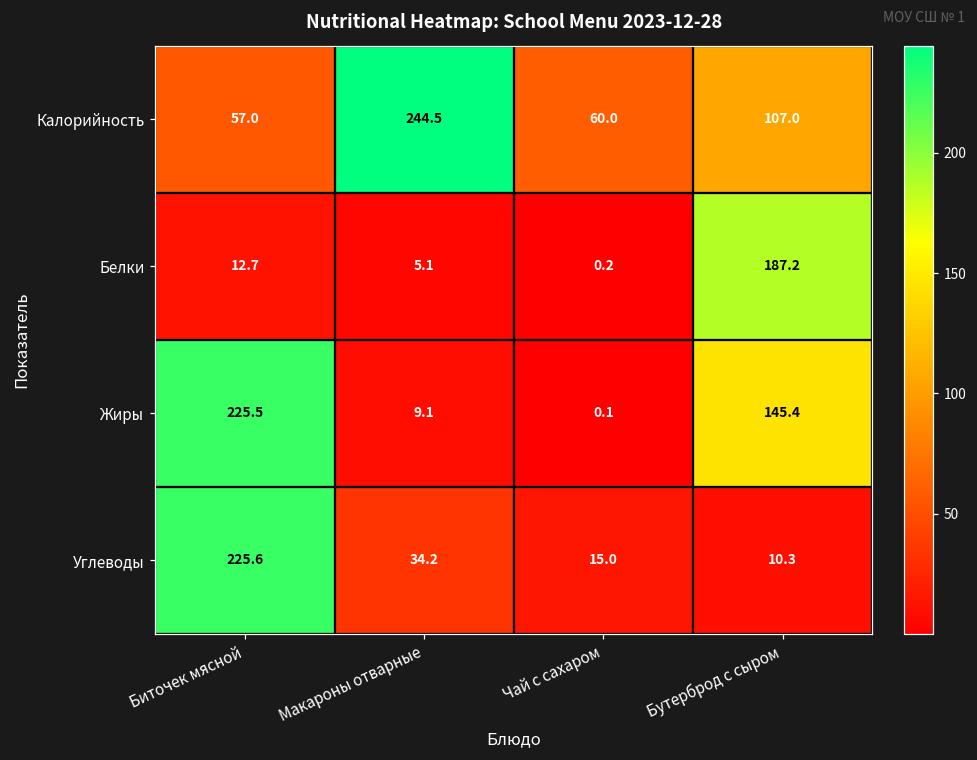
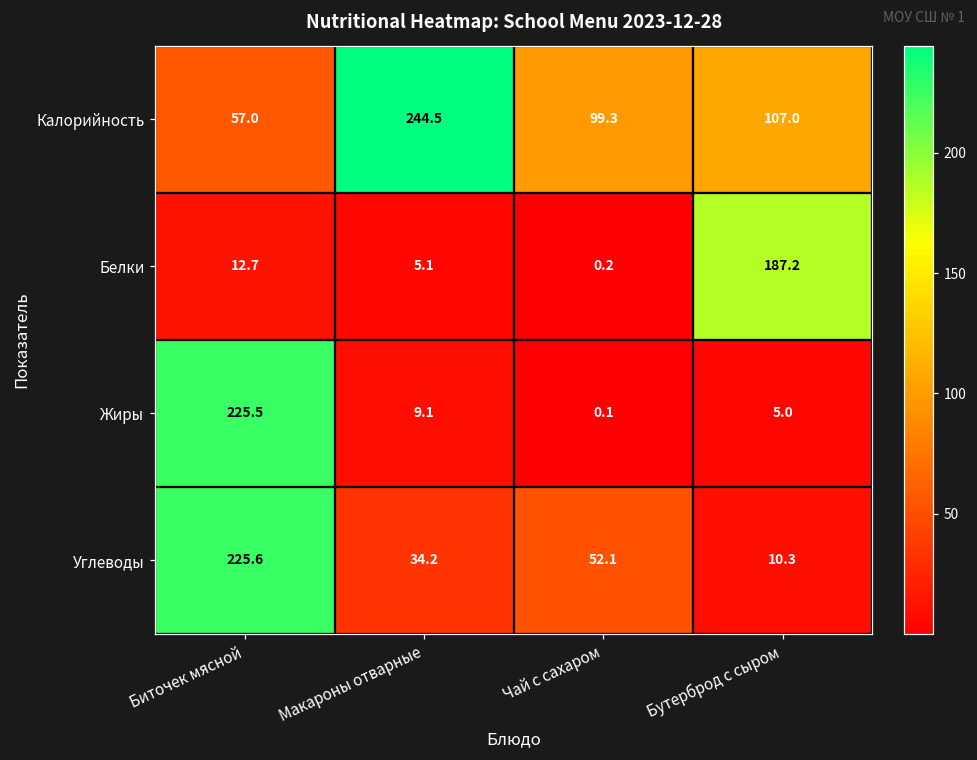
  {
    "Калорийность": {
      "Биточек мясной": 57.0,
      "Макароны отварные": 244.5,
-     "Чай с сахаром": 60.0,
+     "Чай с сахаром": 99.3,
      "Бутерброд с сыром": 107.0
    },
    "Белки": {
      "Биточек мясной": 12.7,
      "Макароны отварные": 5.1,
      "Чай с сахаром": 0.2,
      "Бутерброд с сыром": 187.2
    },
    "Жиры": {
      "Биточек мясной": 225.5,
      "Макароны отварные": 9.1,
      "Чай с сахаром": 0.1,
-     "Бутерброд с сыром": 145.4
+     "Бутерброд с сыром": 5.0
    },
    "Углеводы": {
      "Биточек мясной": 225.6,
      "Макароны отварные": 34.2,
-     "Чай с сахаром": 15.0,
+     "Чай с сахаром": 52.1,
      "Бутерброд с сыром": 10.3
    }
  }
